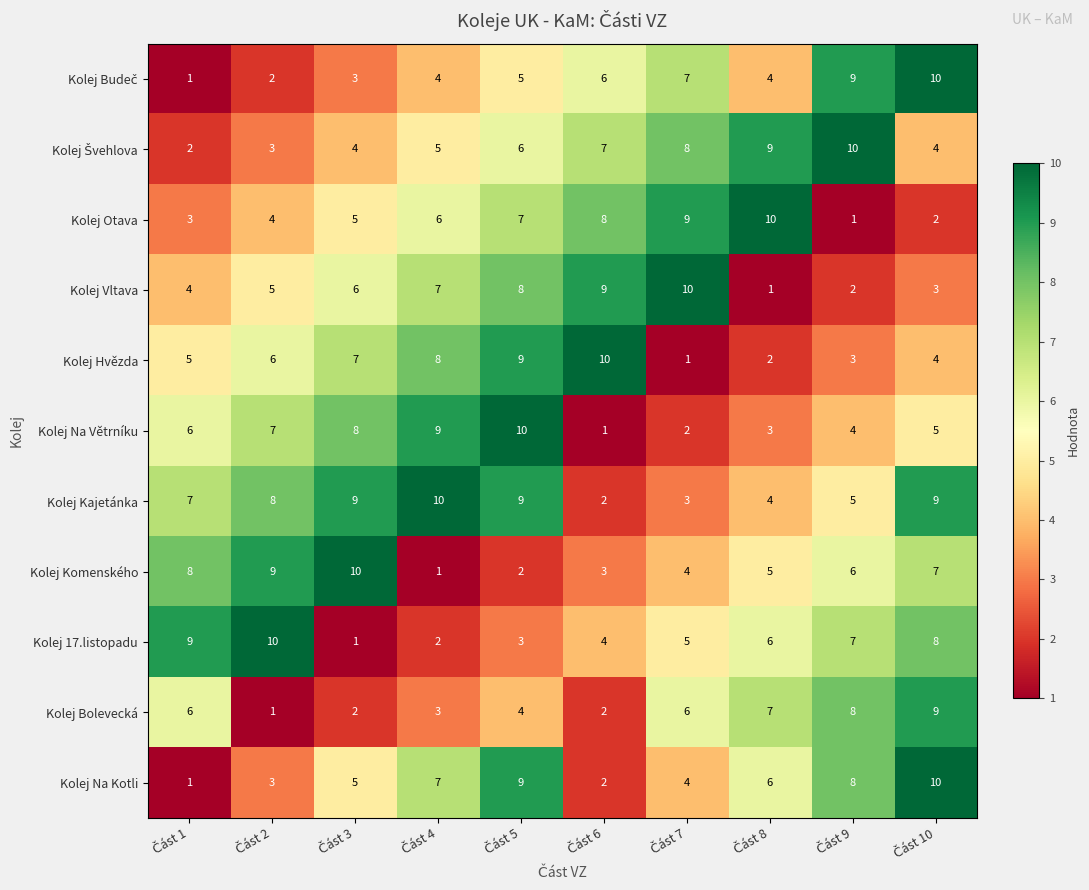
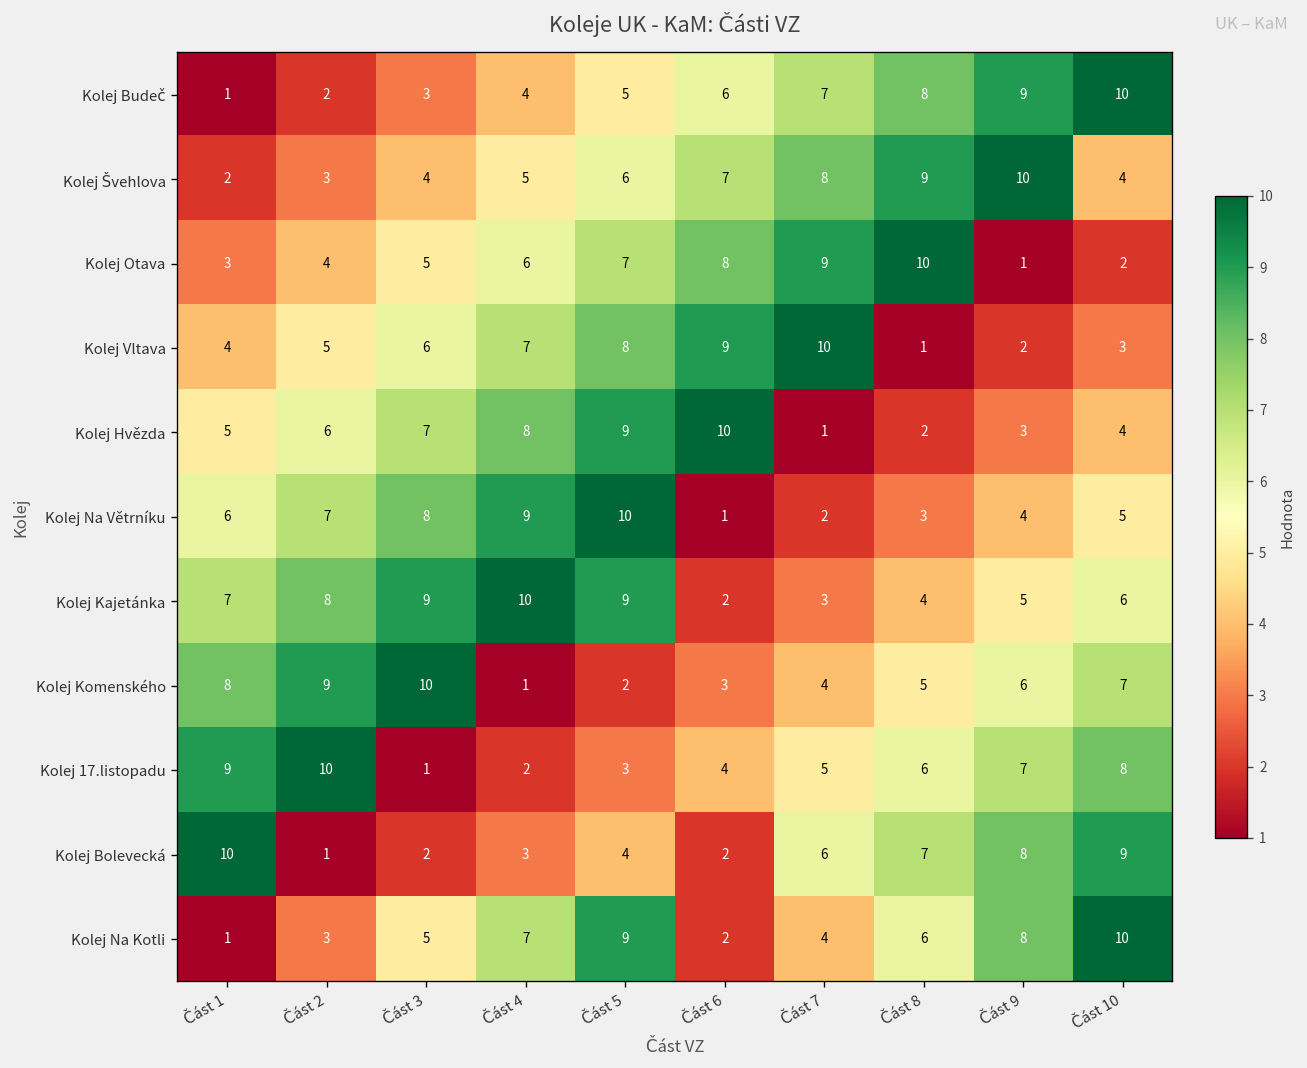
  {
    "Kolej Budeč": {
      "Část 1": 1,
      "Část 2": 2,
      "Část 3": 3,
      "Část 4": 4,
      "Část 5": 5,
      "Část 6": 6,
      "Část 7": 7,
-     "Část 8": 4,
+     "Část 8": 8,
      "Část 9": 9,
      "Část 10": 10
    },
    "Kolej Švehlova": {
      "Část 1": 2,
      "Část 2": 3,
      "Část 3": 4,
      "Část 4": 5,
      "Část 5": 6,
      "Část 6": 7,
      "Část 7": 8,
      "Část 8": 9,
      "Část 9": 10,
      "Část 10": 4
    },
    "Kolej Otava": {
      "Část 1": 3,
      "Část 2": 4,
      "Část 3": 5,
      "Část 4": 6,
      "Část 5": 7,
      "Část 6": 8,
      "Část 7": 9,
      "Část 8": 10,
      "Část 9": 1,
      "Část 10": 2
    },
    "Kolej Vltava": {
      "Část 1": 4,
      "Část 2": 5,
      "Část 3": 6,
      "Část 4": 7,
      "Část 5": 8,
      "Část 6": 9,
      "Část 7": 10,
      "Část 8": 1,
      "Část 9": 2,
      "Část 10": 3
    },
    "Kolej Hvězda": {
      "Část 1": 5,
      "Část 2": 6,
      "Část 3": 7,
      "Část 4": 8,
      "Část 5": 9,
      "Část 6": 10,
      "Část 7": 1,
      "Část 8": 2,
      "Část 9": 3,
      "Část 10": 4
    },
    "Kolej Na Větrníku": {
      "Část 1": 6,
      "Část 2": 7,
      "Část 3": 8,
      "Část 4": 9,
      "Část 5": 10,
      "Část 6": 1,
      "Část 7": 2,
      "Část 8": 3,
      "Část 9": 4,
      "Část 10": 5
    },
    "Kolej Kajetánka": {
      "Část 1": 7,
      "Část 2": 8,
      "Část 3": 9,
      "Část 4": 10,
      "Část 5": 9,
      "Část 6": 2,
      "Část 7": 3,
      "Část 8": 4,
      "Část 9": 5,
-     "Část 10": 9
+     "Část 10": 6
    },
    "Kolej Komenského": {
      "Část 1": 8,
      "Část 2": 9,
      "Část 3": 10,
      "Část 4": 1,
      "Část 5": 2,
      "Část 6": 3,
      "Část 7": 4,
      "Část 8": 5,
      "Část 9": 6,
      "Část 10": 7
    },
    "Kolej 17.listopadu": {
      "Část 1": 9,
      "Část 2": 10,
      "Část 3": 1,
      "Část 4": 2,
      "Část 5": 3,
      "Část 6": 4,
      "Část 7": 5,
      "Část 8": 6,
      "Část 9": 7,
      "Část 10": 8
    },
    "Kolej Bolevecká": {
-     "Část 1": 6,
+     "Část 1": 10,
      "Část 2": 1,
      "Část 3": 2,
      "Část 4": 3,
      "Část 5": 4,
      "Část 6": 2,
      "Část 7": 6,
      "Část 8": 7,
      "Část 9": 8,
      "Část 10": 9
    },
    "Kolej Na Kotli": {
      "Část 1": 1,
      "Část 2": 3,
      "Část 3": 5,
      "Část 4": 7,
      "Část 5": 9,
      "Část 6": 2,
      "Část 7": 4,
      "Část 8": 6,
      "Část 9": 8,
      "Část 10": 10
    }
  }
